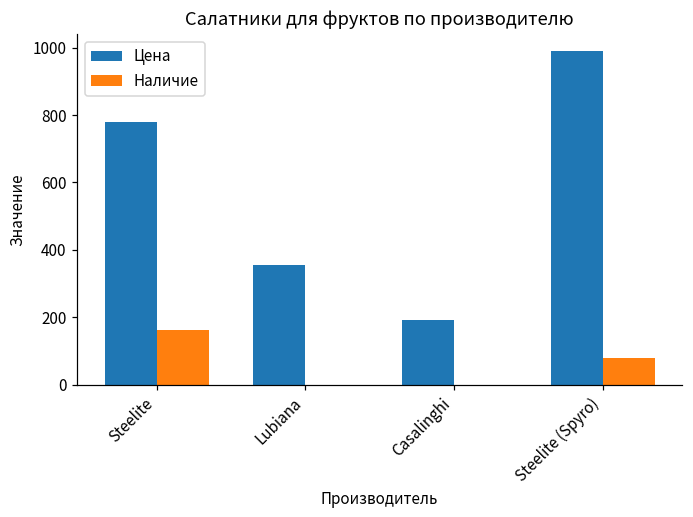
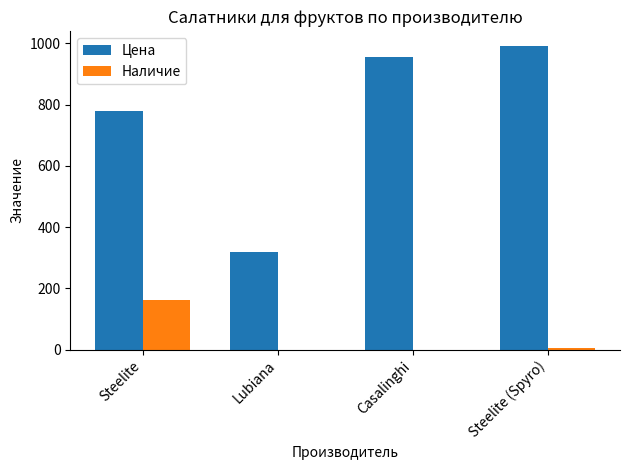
  {
    "Цена": {
      "Steelite": 780,
-     "Lubiana": 350,
-     "Casalinghi": 190,
+     "Lubiana": 320,
+     "Casalinghi": 960,
      "Steelite (Spyro)": 990
    },
    "Наличие": {
      "Steelite": 160,
      "Lubiana": 0,
      "Casalinghi": 0,
-     "Steelite (Spyro)": 80
+     "Steelite (Spyro)": 10
    }
  }
